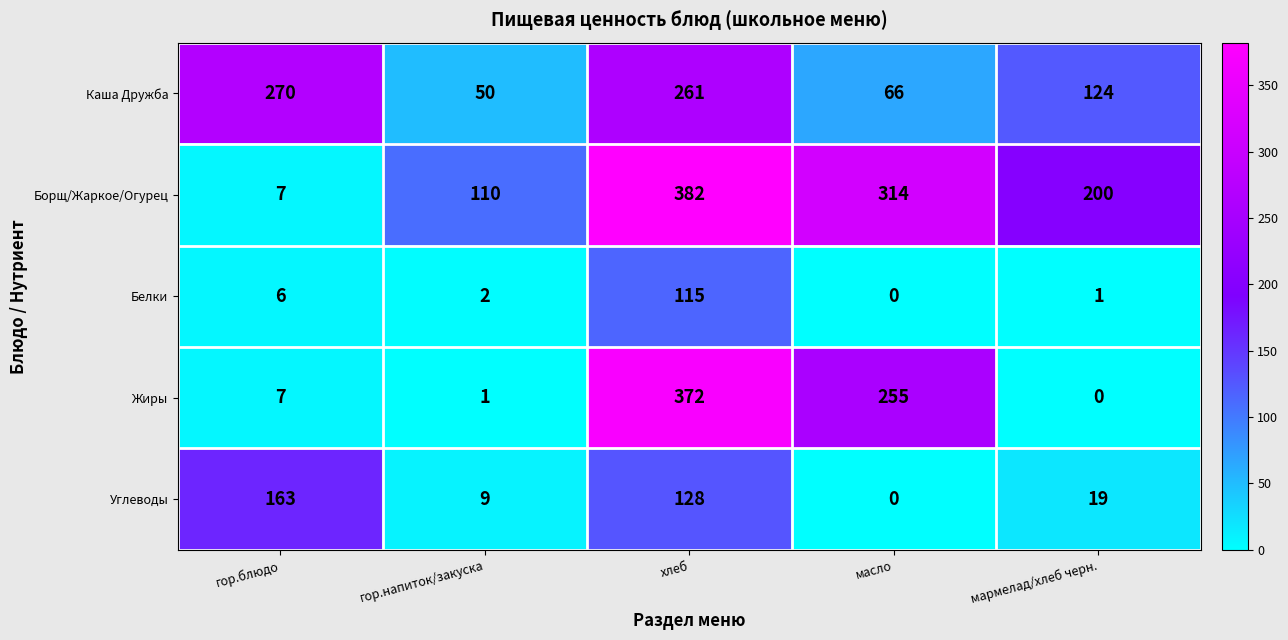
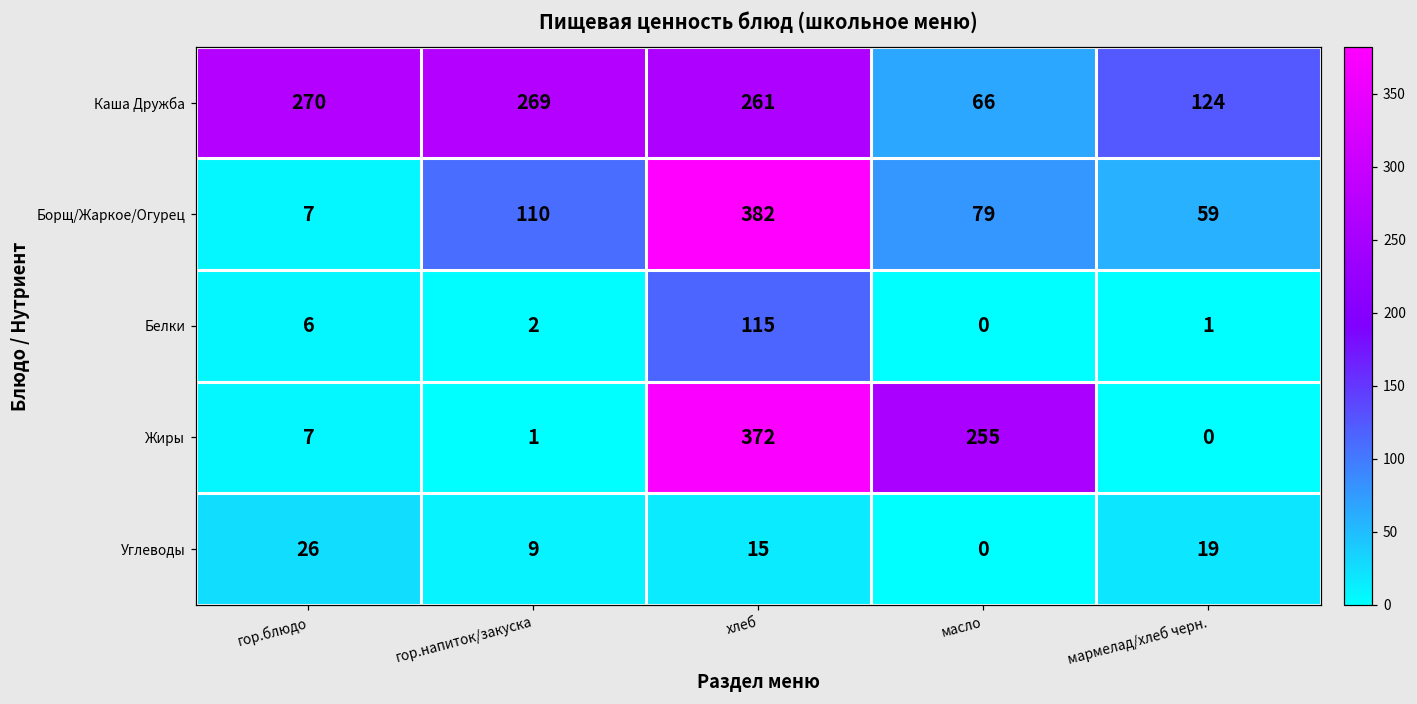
  {
    "Каша Дружба": {
      "гор.блюдо": 270,
-     "гор.напиток/закуска": 50,
+     "гор.напиток/закуска": 269,
      "хлеб": 261,
      "масло": 66,
      "мармелад/хлеб черн.": 124
    },
    "Борщ/Жаркое/Огурец": {
      "гор.блюдо": 7,
      "гор.напиток/закуска": 110,
      "хлеб": 382,
-     "масло": 314,
-     "мармелад/хлеб черн.": 200
+     "масло": 79,
+     "мармелад/хлеб черн.": 59
    },
    "Белки": {
      "гор.блюдо": 6,
      "гор.напиток/закуска": 2,
      "хлеб": 115,
      "масло": 0,
      "мармелад/хлеб черн.": 1
    },
    "Жиры": {
      "гор.блюдо": 7,
      "гор.напиток/закуска": 1,
      "хлеб": 372,
      "масло": 255,
      "мармелад/хлеб черн.": 0
    },
    "Углеводы": {
-     "гор.блюдо": 163,
+     "гор.блюдо": 26,
      "гор.напиток/закуска": 9,
-     "хлеб": 128,
+     "хлеб": 15,
      "масло": 0,
      "мармелад/хлеб черн.": 19
    }
  }
